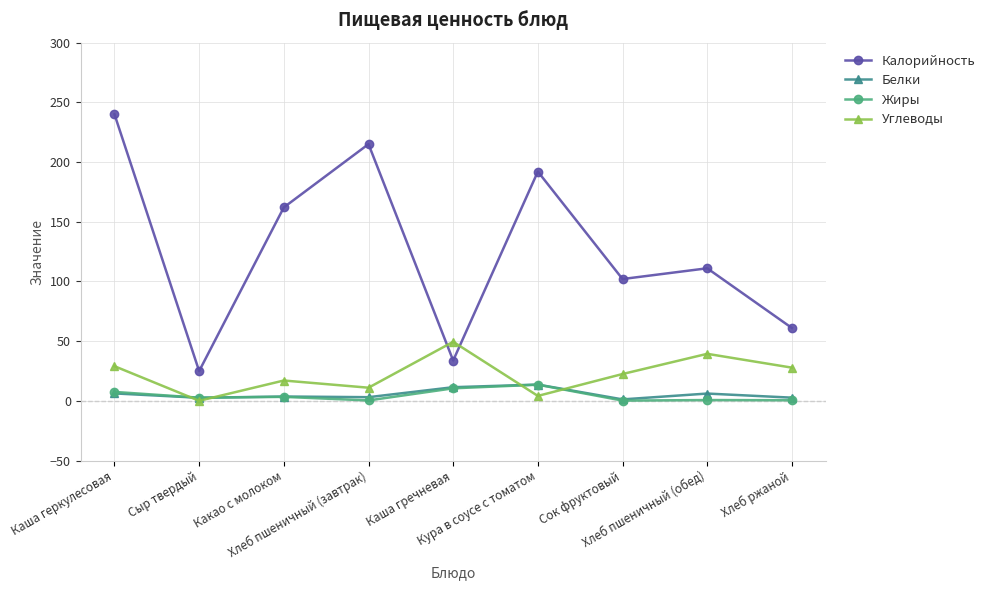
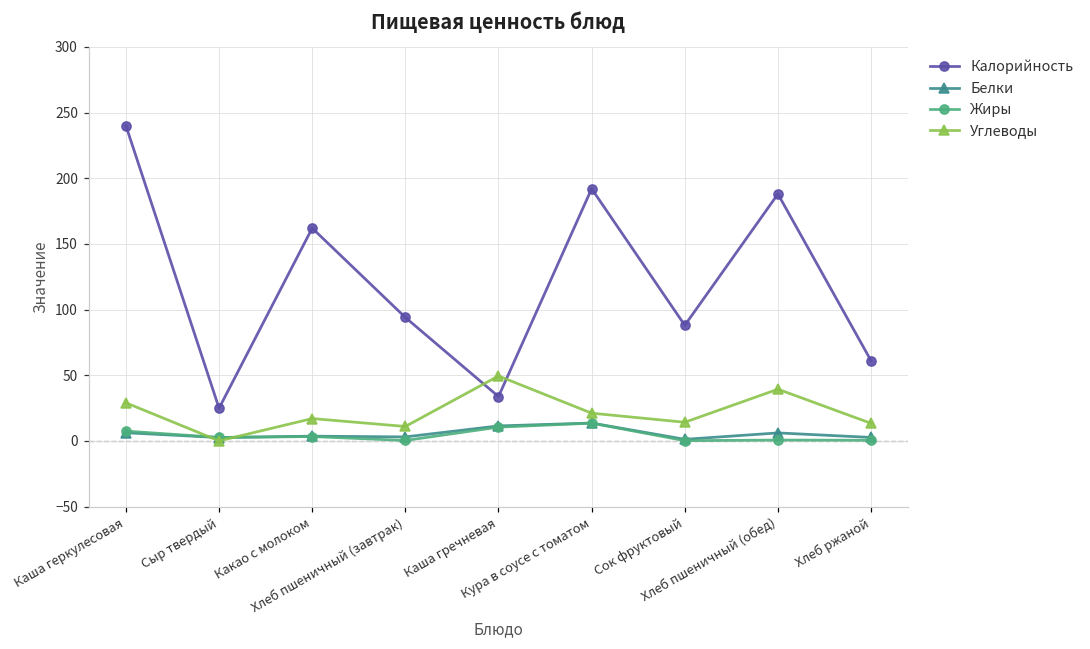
  {
    "Калорийность": {
      "Каша геркулесовая": 240,
      "Сыр твердый": 25,
      "Какао с молоком": 162,
-     "Хлеб пшеничный (завтрак)": 215,
+     "Хлеб пшеничный (завтрак)": 94,
      "Каша гречневая": 34,
      "Кура в соусе с томатом": 192,
-     "Сок фруктовый": 102,
-     "Хлеб пшеничный (обед)": 111,
+     "Сок фруктовый": 88,
+     "Хлеб пшеничный (обед)": 188,
      "Хлеб ржаной": 61
    },
    "Углеводы": {
      "Каша геркулесовая": 29,
      "Сыр твердый": 0,
      "Какао с молоком": 17,
      "Хлеб пшеничный (завтрак)": 11,
      "Каша гречневая": 49,
-     "Кура в соусе с томатом": 4,
-     "Сок фруктовый": 22,
+     "Кура в соусе с томатом": 21,
+     "Сок фруктовый": 14,
      "Хлеб пшеничный (обед)": 39,
-     "Хлеб ржаной": 28
+     "Хлеб ржаной": 13
    }
  }
